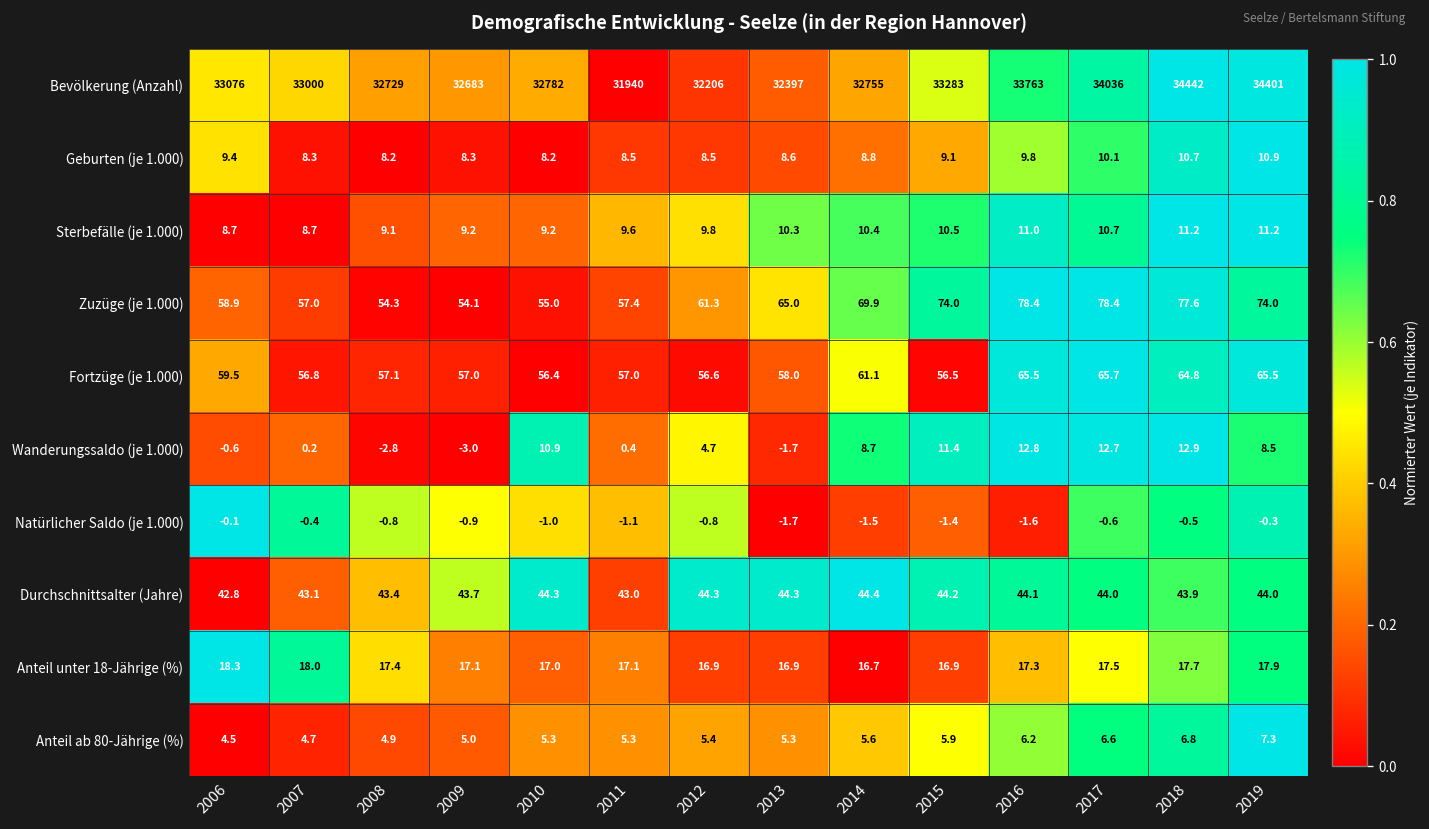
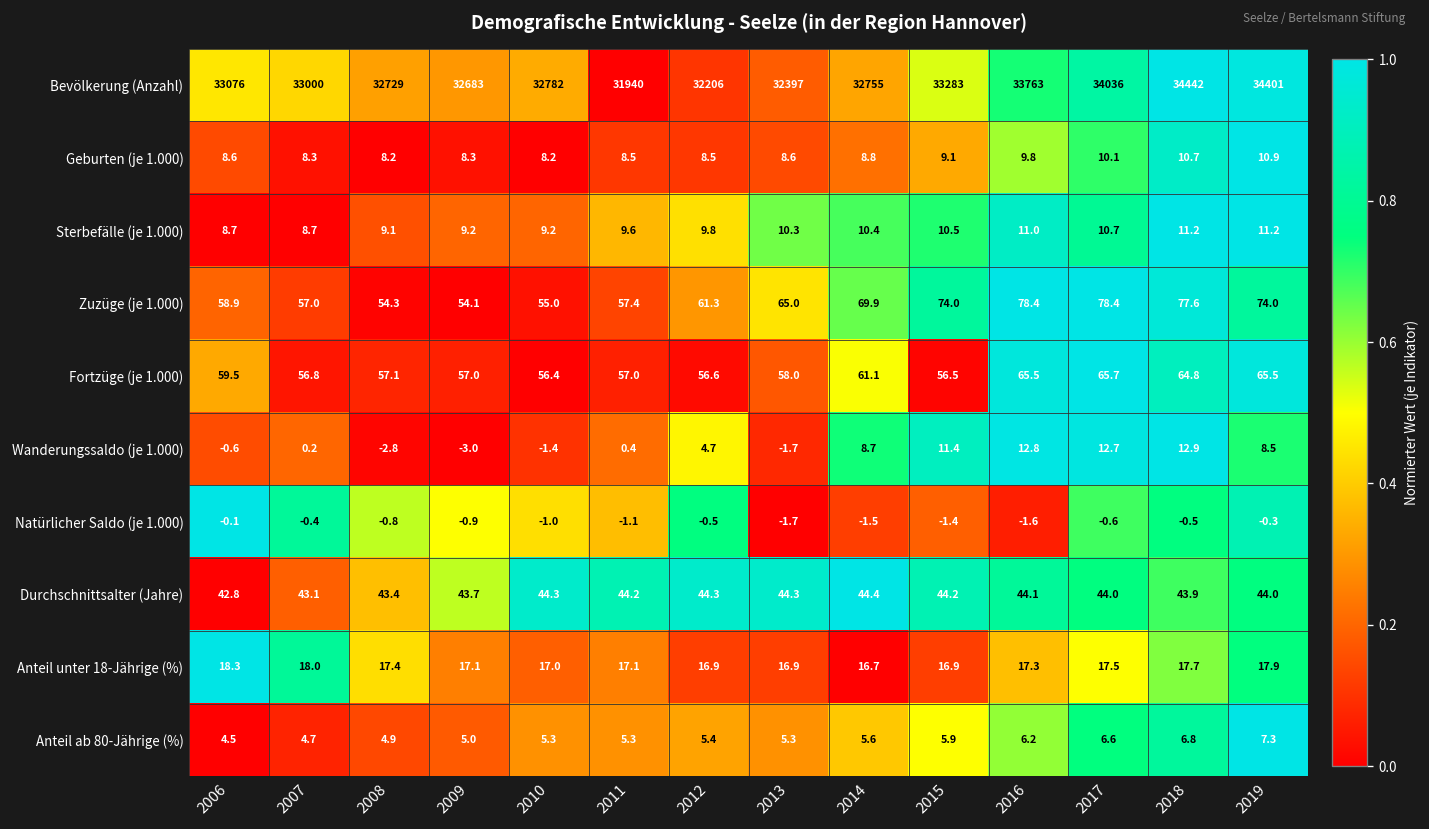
  {
    "Bevölkerung (Anzahl)": {
      "2006": 33076,
      "2007": 33000,
      "2008": 32729,
      "2009": 32683,
      "2010": 32782,
      "2011": 31940,
      "2012": 32206,
      "2013": 32397,
      "2014": 32755,
      "2015": 33283,
      "2016": 33763,
      "2017": 34036,
      "2018": 34442,
      "2019": 34401
    },
    "Geburten (je 1.000)": {
-     "2006": 9.4,
+     "2006": 8.6,
      "2007": 8.3,
      "2008": 8.2,
      "2009": 8.3,
      "2010": 8.2,
      "2011": 8.5,
      "2012": 8.5,
      "2013": 8.6,
      "2014": 8.8,
      "2015": 9.1,
      "2016": 9.8,
      "2017": 10.1,
      "2018": 10.7,
      "2019": 10.9
    },
    "Sterbefälle (je 1.000)": {
      "2006": 8.7,
      "2007": 8.7,
      "2008": 9.1,
      "2009": 9.2,
      "2010": 9.2,
      "2011": 9.6,
      "2012": 9.8,
      "2013": 10.3,
      "2014": 10.4,
      "2015": 10.5,
      "2016": 11.0,
      "2017": 10.7,
      "2018": 11.2,
      "2019": 11.2
    },
    "Zuzüge (je 1.000)": {
      "2006": 58.9,
      "2007": 57.0,
      "2008": 54.3,
      "2009": 54.1,
      "2010": 55.0,
      "2011": 57.4,
      "2012": 61.3,
      "2013": 65.0,
      "2014": 69.9,
      "2015": 74.0,
      "2016": 78.4,
      "2017": 78.4,
      "2018": 77.6,
      "2019": 74.0
    },
    "Fortzüge (je 1.000)": {
      "2006": 59.5,
      "2007": 56.8,
      "2008": 57.1,
      "2009": 57.0,
      "2010": 56.4,
      "2011": 57.0,
      "2012": 56.6,
      "2013": 58.0,
      "2014": 61.1,
      "2015": 56.5,
      "2016": 65.5,
      "2017": 65.7,
      "2018": 64.8,
      "2019": 65.5
    },
    "Wanderungssaldo (je 1.000)": {
      "2006": -0.6,
      "2007": 0.2,
      "2008": -2.8,
      "2009": -3.0,
-     "2010": 10.9,
+     "2010": -1.4,
      "2011": 0.4,
      "2012": 4.7,
      "2013": -1.7,
      "2014": 8.7,
      "2015": 11.4,
      "2016": 12.8,
      "2017": 12.7,
      "2018": 12.9,
      "2019": 8.5
    },
    "Natürlicher Saldo (je 1.000)": {
      "2006": -0.1,
      "2007": -0.4,
      "2008": -0.8,
      "2009": -0.9,
      "2010": -1.0,
      "2011": -1.1,
-     "2012": -0.8,
+     "2012": -0.5,
      "2013": -1.7,
      "2014": -1.5,
      "2015": -1.4,
      "2016": -1.6,
      "2017": -0.6,
      "2018": -0.5,
      "2019": -0.3
    },
    "Durchschnittsalter (Jahre)": {
      "2006": 42.8,
      "2007": 43.1,
      "2008": 43.4,
      "2009": 43.7,
      "2010": 44.3,
-     "2011": 43.0,
+     "2011": 44.2,
      "2012": 44.3,
      "2013": 44.3,
      "2014": 44.4,
      "2015": 44.2,
      "2016": 44.1,
      "2017": 44.0,
      "2018": 43.9,
      "2019": 44.0
    },
    "Anteil unter 18-Jährige (%)": {
      "2006": 18.3,
      "2007": 18.0,
      "2008": 17.4,
      "2009": 17.1,
      "2010": 17.0,
      "2011": 17.1,
      "2012": 16.9,
      "2013": 16.9,
      "2014": 16.7,
      "2015": 16.9,
      "2016": 17.3,
      "2017": 17.5,
      "2018": 17.7,
      "2019": 17.9
    },
    "Anteil ab 80-Jährige (%)": {
      "2006": 4.5,
      "2007": 4.7,
      "2008": 4.9,
      "2009": 5.0,
      "2010": 5.3,
      "2011": 5.3,
      "2012": 5.4,
      "2013": 5.3,
      "2014": 5.6,
      "2015": 5.9,
      "2016": 6.2,
      "2017": 6.6,
      "2018": 6.8,
      "2019": 7.3
    }
  }
